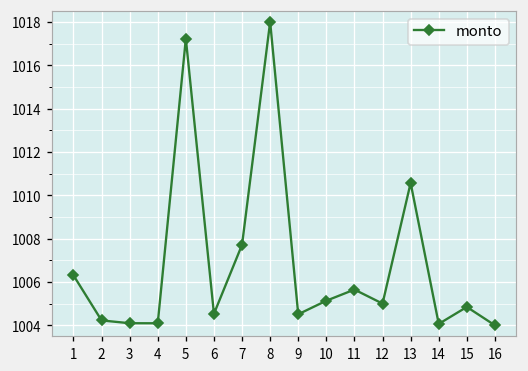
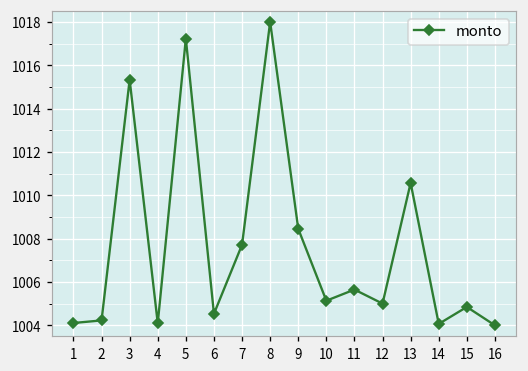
  {
-   "1": 1006.3,
+   "1": 1004.1,
    "2": 1004.2,
-   "3": 1004.1,
+   "3": 1015.3,
    "4": 1004.1,
    "5": 1017.2,
    "6": 1004.5,
    "7": 1007.7,
    "8": 1018.0,
-   "9": 1004.5,
+   "9": 1008.5,
    "10": 1005.1,
    "11": 1005.6,
    "12": 1005.0,
    "13": 1010.6,
    "14": 1004.1,
    "15": 1004.8,
    "16": 1004.0
  }
